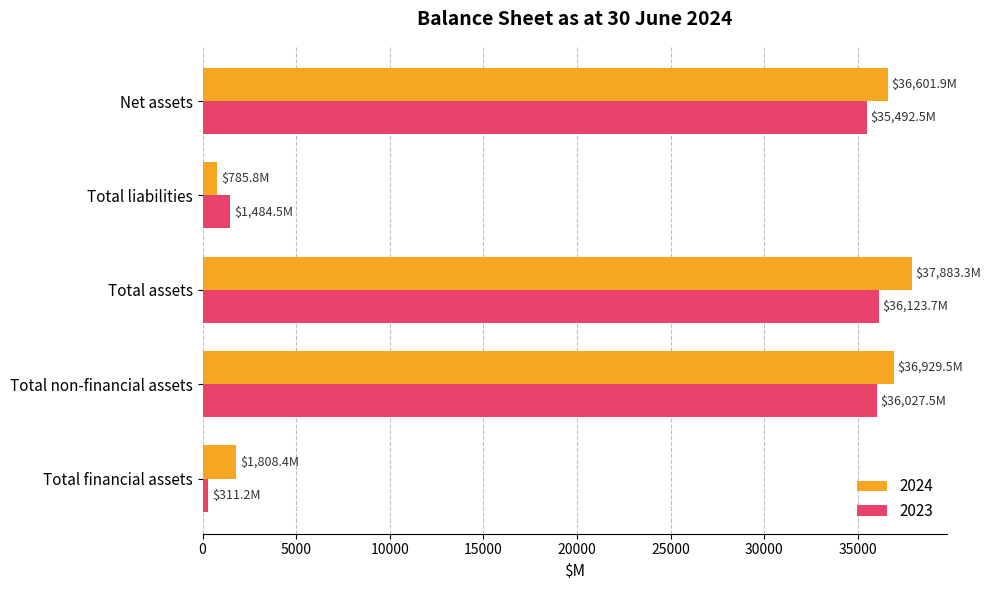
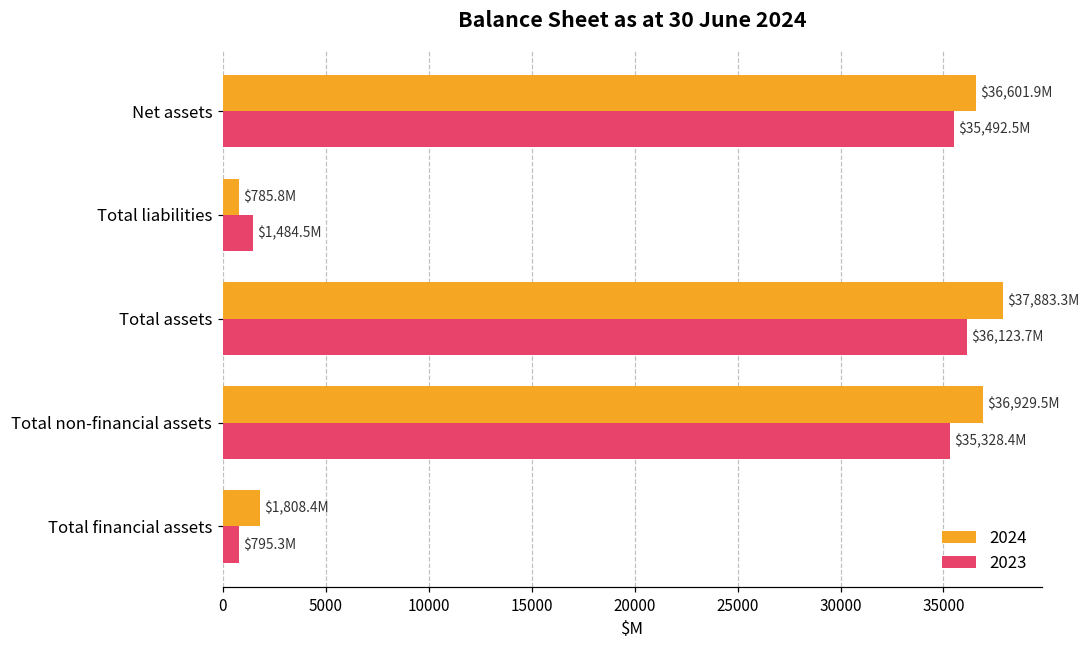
  {
    "2024": {
      "Net assets": "$36,601.9M",
      "Total liabilities": "$785.8M",
      "Total assets": "$37,883.3M",
      "Total non-financial assets": "$36,929.5M",
      "Total financial assets": "$1,808.4M"
    },
    "2023": {
      "Net assets": "$35,492.5M",
      "Total liabilities": "$1,484.5M",
      "Total assets": "$36,123.7M",
-     "Total non-financial assets": "$36,027.5M",
-     "Total financial assets": "$311.2M"
+     "Total non-financial assets": "$35,328.4M",
+     "Total financial assets": "$795.3M"
    }
  }
